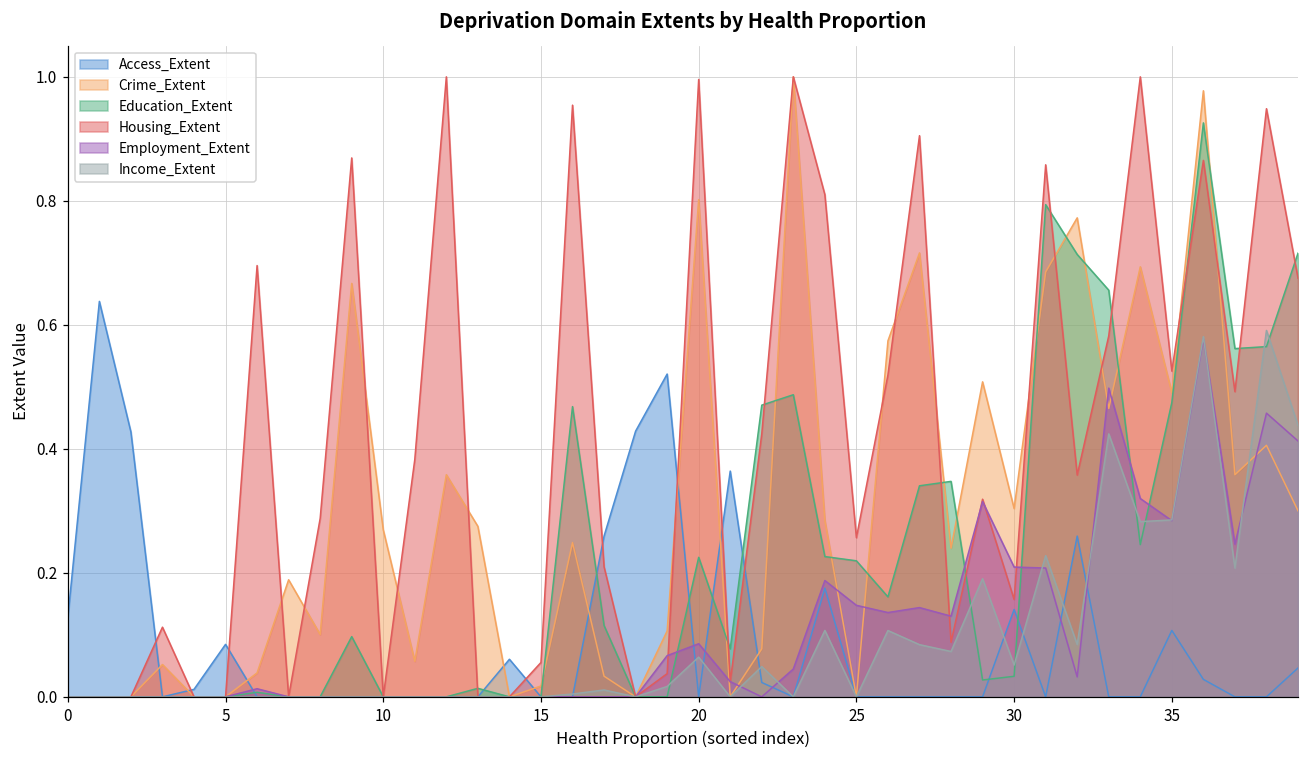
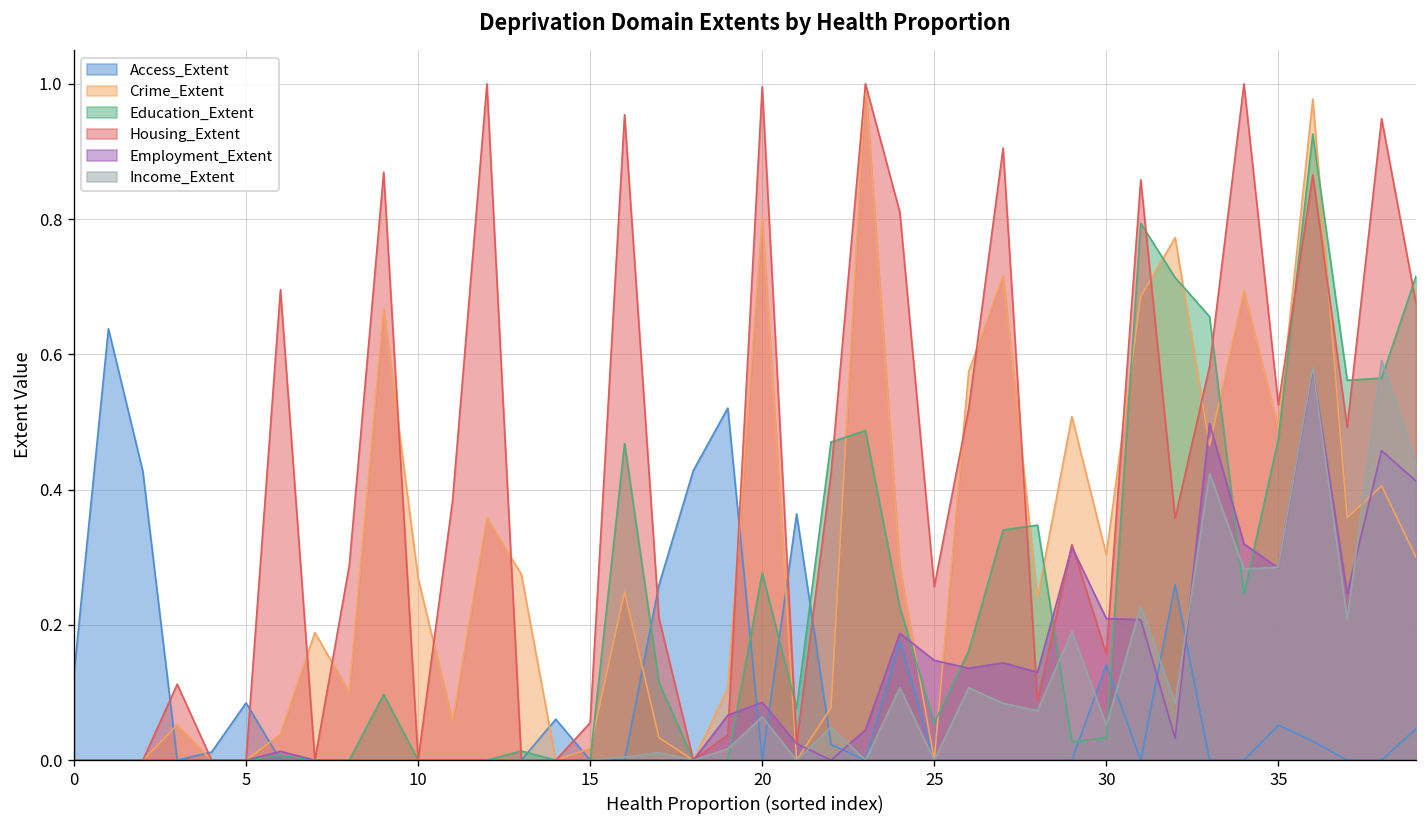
  {
    "Access_Extent": {
      "0": 0.13,
      "5": 0.08,
      "20": 0.00,
      "30": 0.14,
-     "35": 0.11
+     "35": 0.05
    },
    "Education_Extent": {
-     "20": 0.23,
-     "25": 0.22,
+     "20": 0.28,
+     "25": 0.05,
      "30": 0.03,
      "35": 0.47
    }
  }
